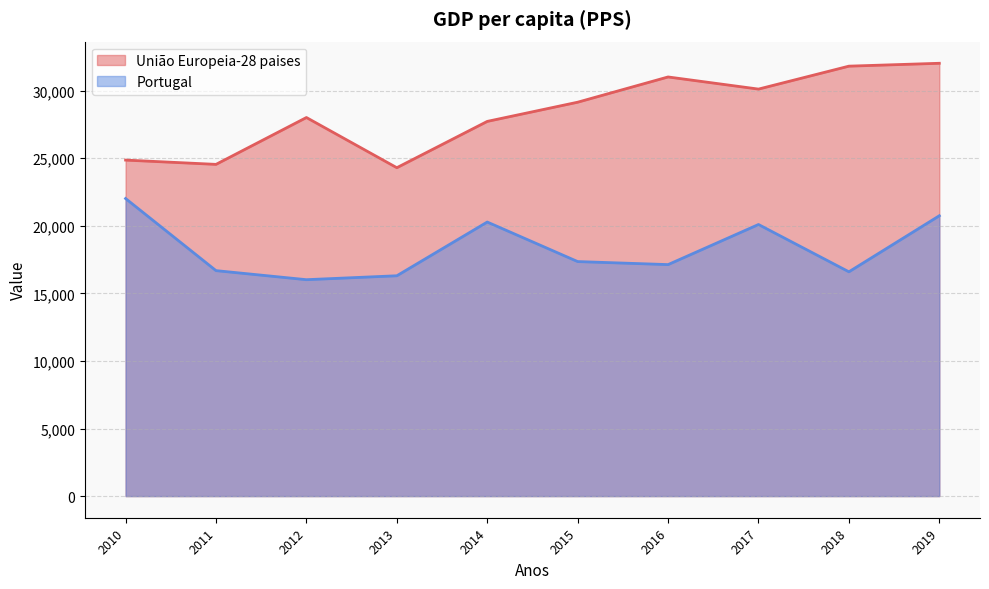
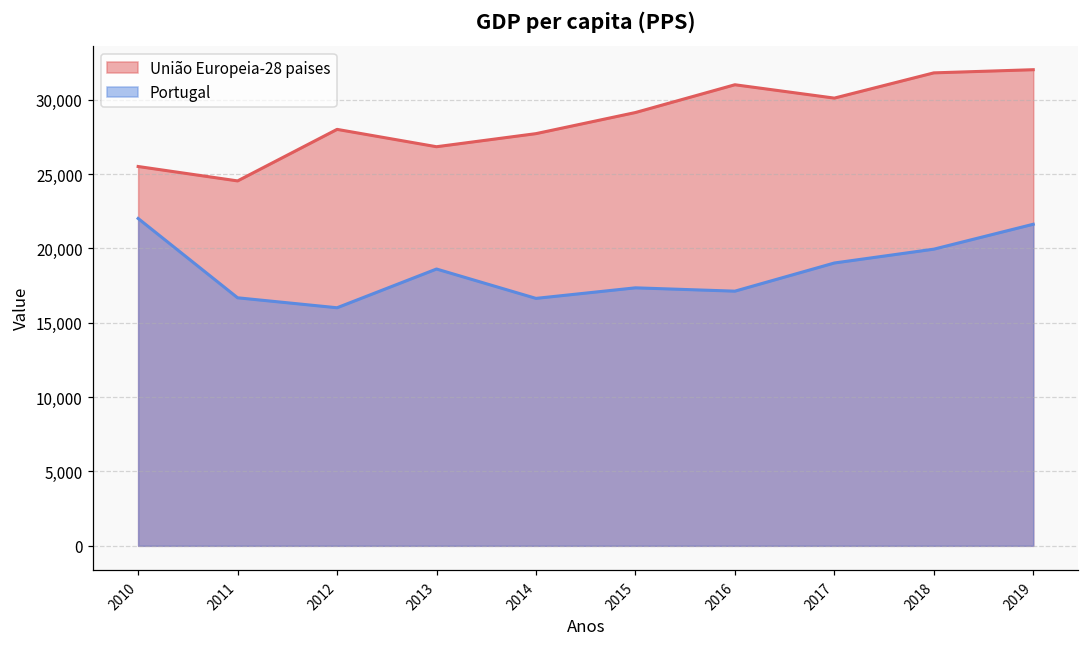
  {
    "União Europeia-28 paises": {
-     "2010": "24,900",
+     "2010": "25,500",
      "2011": "24,500",
      "2012": "28,000",
-     "2013": "24,300",
+     "2013": "26,800",
      "2014": "27,700",
      "2015": "29,100",
      "2016": "31,000",
      "2017": "30,100",
      "2018": "31,800",
      "2019": "32,000"
    },
    "Portugal": {
      "2010": "22,000",
      "2011": "16,700",
      "2012": "16,000",
-     "2013": "16,300",
-     "2014": "20,300",
+     "2013": "18,600",
+     "2014": "16,600",
      "2015": "17,400",
      "2016": "17,100",
-     "2017": "20,100",
-     "2018": "16,600",
-     "2019": "20,700"
+     "2017": "19,000",
+     "2018": "20,000",
+     "2019": "21,600"
    }
  }
